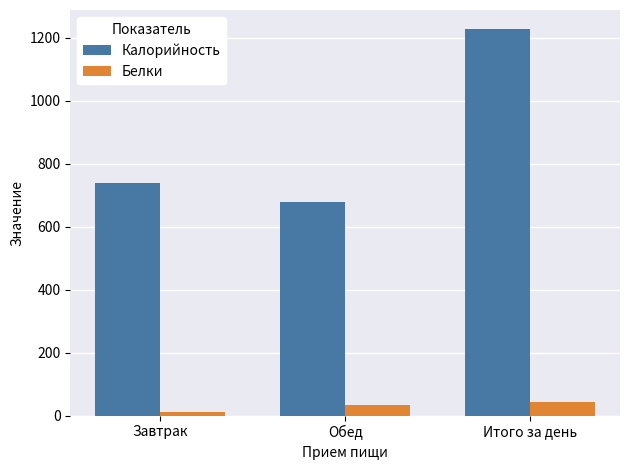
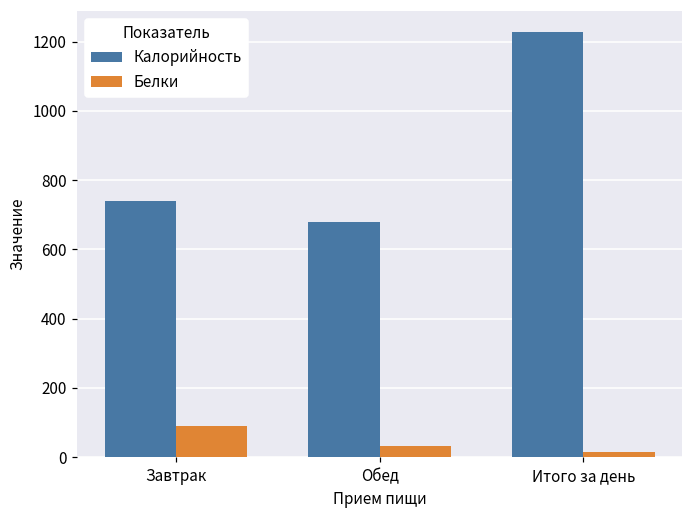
  {
    "Калорийность": {
      "Завтрак": 740,
      "Обед": 680,
      "Итого за день": 1230
    },
    "Белки": {
-     "Завтрак": 10,
+     "Завтрак": 90,
      "Обед": 30,
-     "Итого за день": 40
+     "Итого за день": 20
    }
  }
